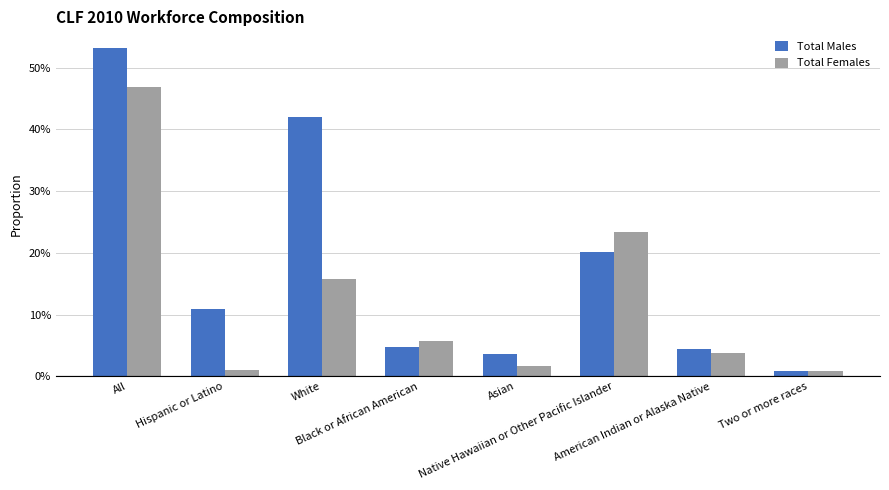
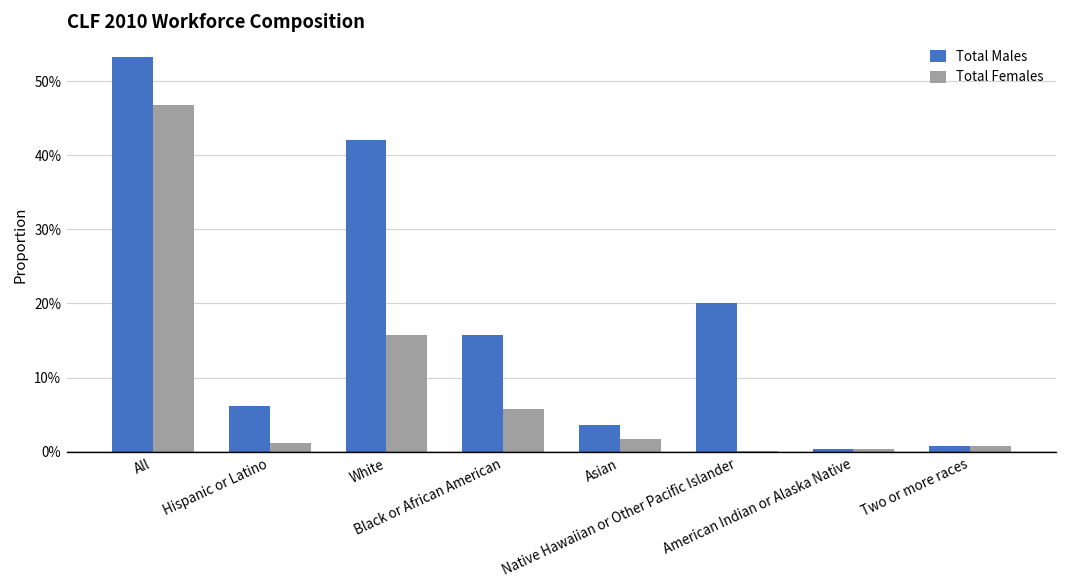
  {
    "Total Males": {
      "All": "53%",
-     "Hispanic or Latino": "11%",
+     "Hispanic or Latino": "6%",
      "White": "42%",
-     "Black or African American": "5%",
+     "Black or African American": "16%",
      "Asian": "4%",
      "Native Hawaiian or Other Pacific Islander": "20%",
-     "American Indian or Alaska Native": "5%",
+     "American Indian or Alaska Native": "0%",
      "Two or more races": "1%"
    },
    "Total Females": {
      "All": "47%",
      "Hispanic or Latino": "1%",
      "White": "16%",
      "Black or African American": "6%",
      "Asian": "2%",
-     "Native Hawaiian or Other Pacific Islander": "23%",
-     "American Indian or Alaska Native": "4%",
+     "Native Hawaiian or Other Pacific Islander": "0%",
+     "American Indian or Alaska Native": "0%",
      "Two or more races": "1%"
    }
  }
